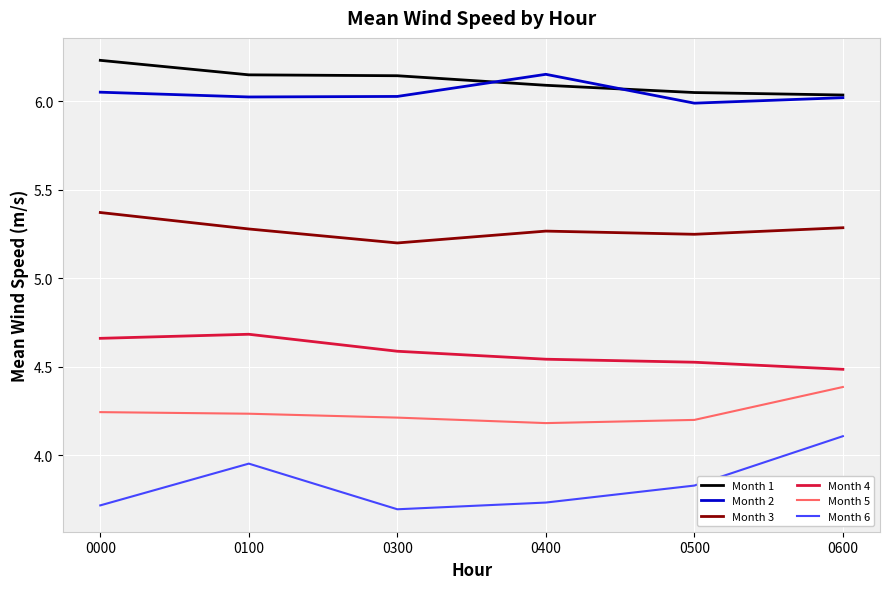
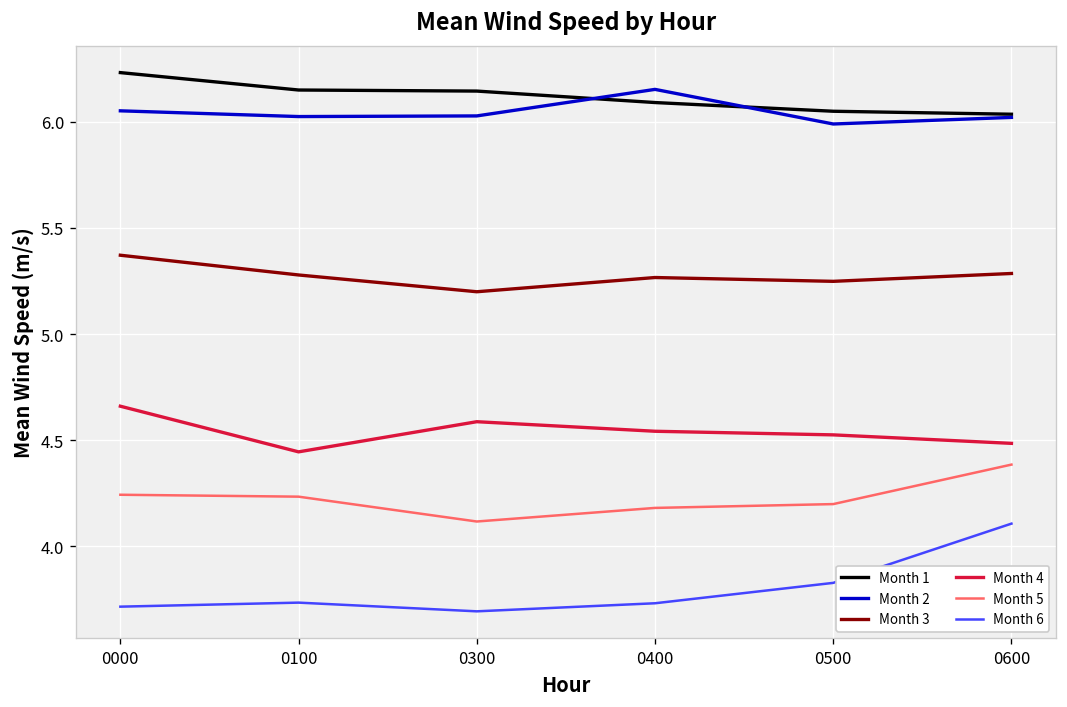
  {
    "Month 1": {
      "0000": 6.23,
      "0100": 6.15,
      "0300": 6.14,
      "0400": 6.09,
      "0500": 6.05,
      "0600": 6.04
    },
    "Month 2": {
      "0000": 6.05,
      "0100": 6.02,
      "0300": 6.03,
      "0400": 6.15,
      "0500": 5.99,
      "0600": 6.02
    },
    "Month 3": {
      "0000": 5.37,
      "0100": 5.28,
      "0300": 5.20,
      "0400": 5.27,
      "0500": 5.25,
      "0600": 5.29
    },
    "Month 4": {
      "0000": 4.66,
-     "0100": 4.68,
+     "0100": 4.45,
      "0300": 4.59,
      "0400": 4.54,
      "0500": 4.53,
      "0600": 4.49
    },
    "Month 5": {
      "0000": 4.24,
      "0100": 4.23,
-     "0300": 4.21,
+     "0300": 4.12,
      "0400": 4.18,
      "0500": 4.20,
      "0600": 4.39
    },
    "Month 6": {
      "0000": 3.72,
-     "0100": 3.95,
+     "0100": 3.74,
      "0300": 3.69,
      "0400": 3.73,
      "0500": 3.83,
      "0600": 4.11
    }
  }
